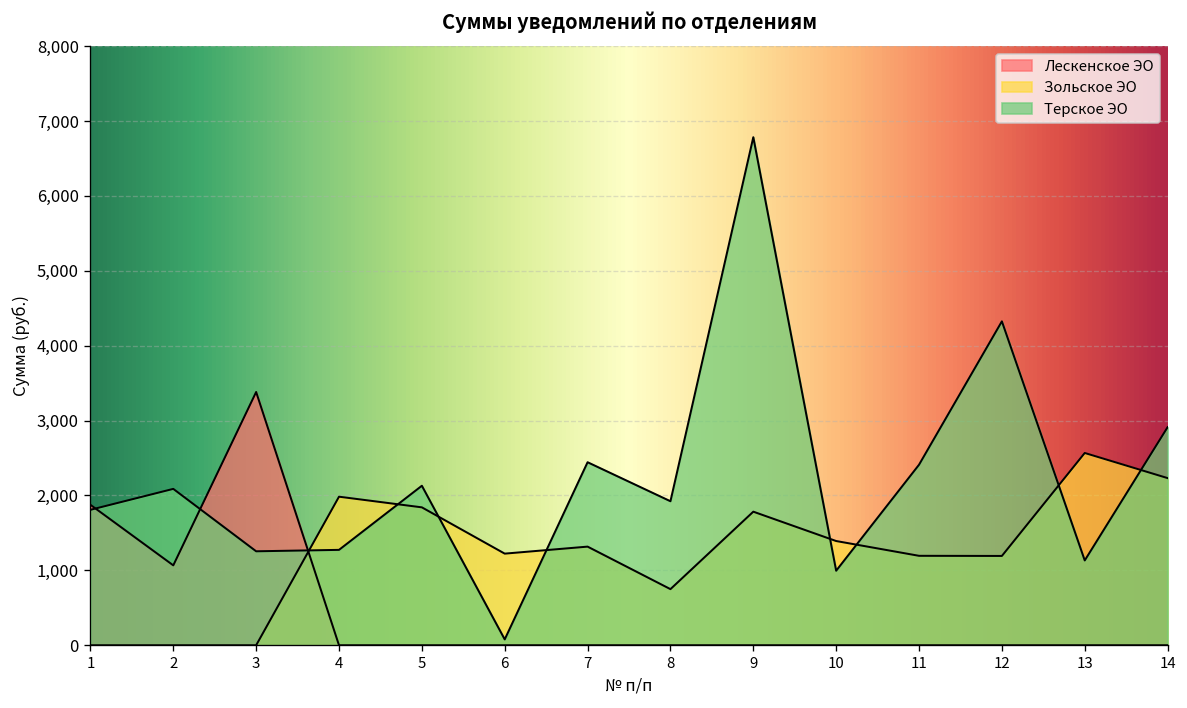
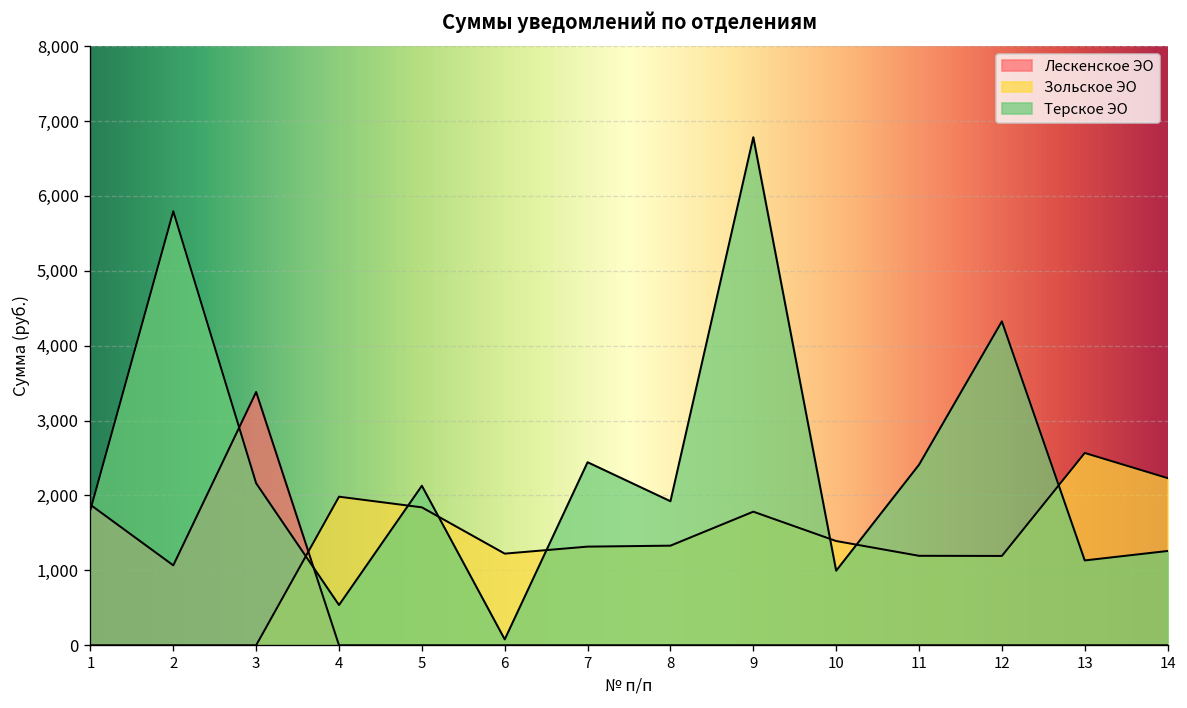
  {
    "Лескенское ЭО": {
      "1": "1,900",
      "2": "1,100",
      "3": "3,400",
      "4": "0",
      "5": "0",
      "6": "0",
      "7": "0",
      "8": "0",
      "9": "0",
      "10": "0",
      "11": "0",
      "12": "0",
      "13": "0",
      "14": "0"
    },
    "Зольское ЭО": {
      "1": "0",
      "2": "0",
      "3": "0",
      "4": "2,000",
      "5": "1,800",
      "6": "1,200",
      "7": "1,300",
-     "8": "700",
+     "8": "1,300",
      "9": "1,800",
      "10": "1,400",
      "11": "1,200",
      "12": "1,200",
      "13": "2,600",
      "14": "2,200"
    },
    "Терское ЭО": {
      "1": "1,800",
-     "2": "2,100",
-     "3": "1,300",
-     "4": "1,300",
+     "2": "5,800",
+     "3": "2,200",
+     "4": "500",
      "5": "2,100",
      "6": "100",
      "7": "2,400",
      "8": "1,900",
      "9": "6,800",
      "10": "1,000",
      "11": "2,400",
      "12": "4,300",
      "13": "1,100",
-     "14": "2,900"
+     "14": "1,300"
    }
  }
